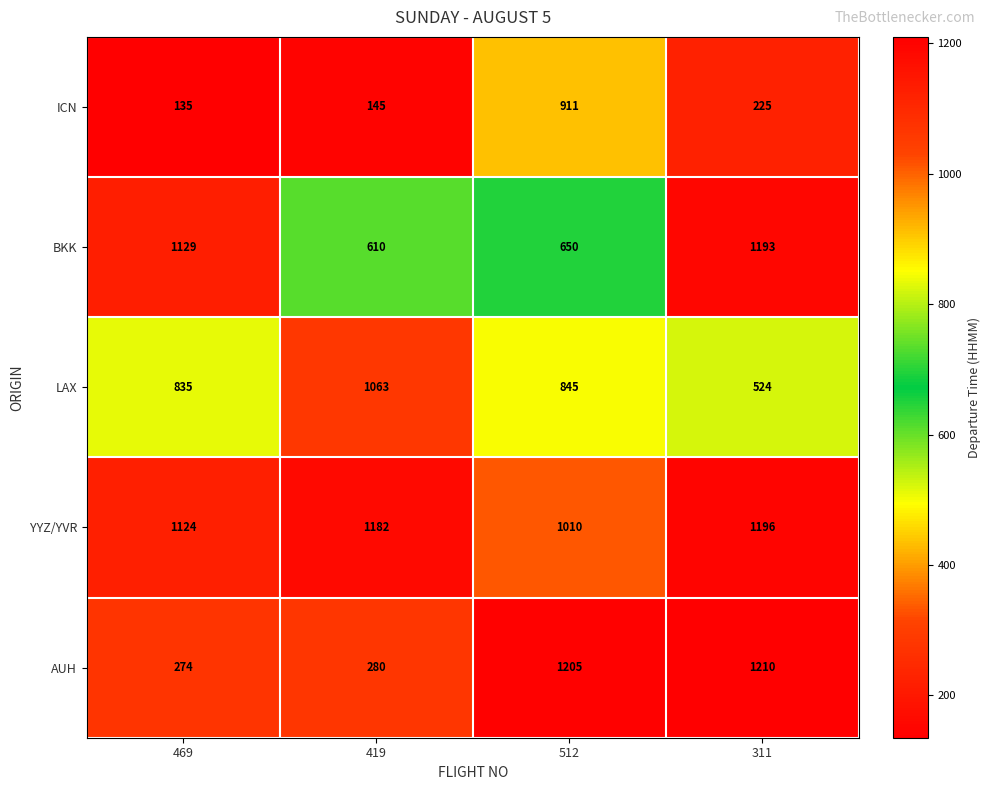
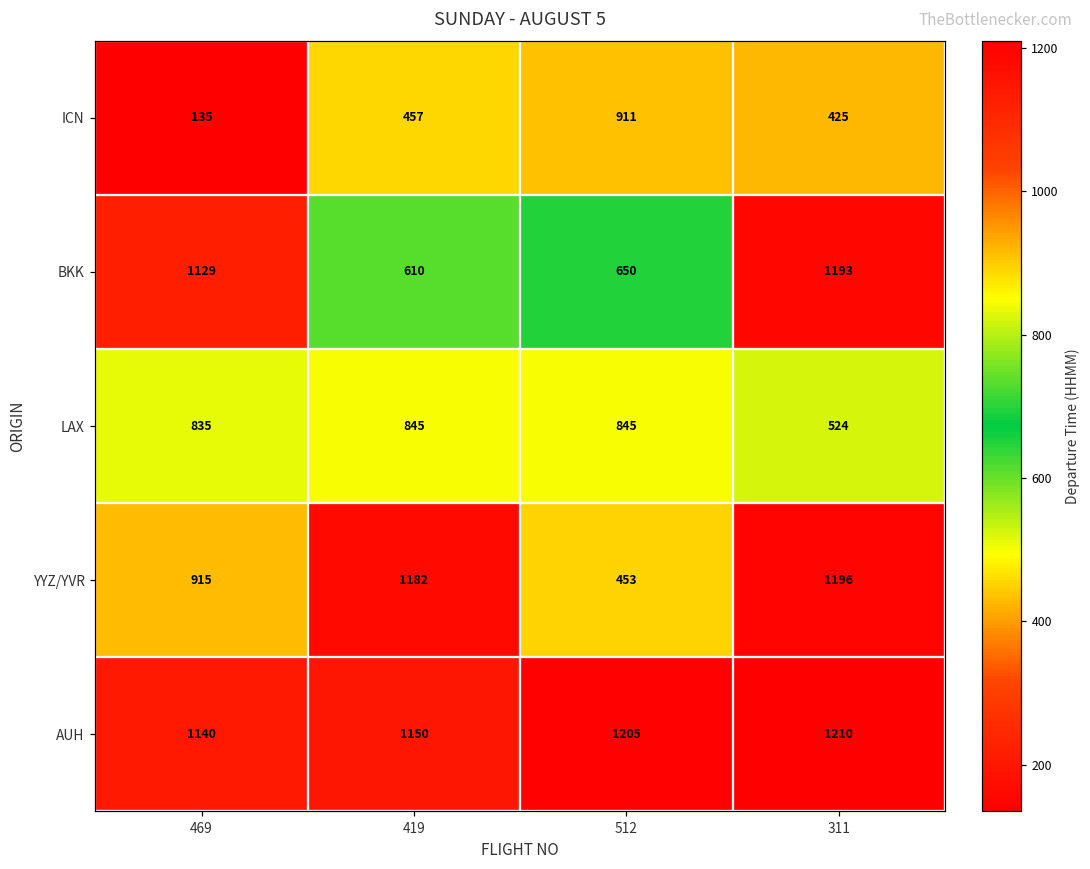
  {
    "ICN": {
      "469": 135,
-     "419": 145,
+     "419": 457,
      "512": 911,
-     "311": 225
+     "311": 425
    },
    "BKK": {
      "469": 1129,
      "419": 610,
      "512": 650,
      "311": 1193
    },
    "LAX": {
      "469": 835,
-     "419": 1063,
+     "419": 845,
      "512": 845,
      "311": 524
    },
    "YYZ/YVR": {
-     "469": 1124,
+     "469": 915,
      "419": 1182,
-     "512": 1010,
+     "512": 453,
      "311": 1196
    },
    "AUH": {
-     "469": 274,
-     "419": 280,
+     "469": 1140,
+     "419": 1150,
      "512": 1205,
      "311": 1210
    }
  }
